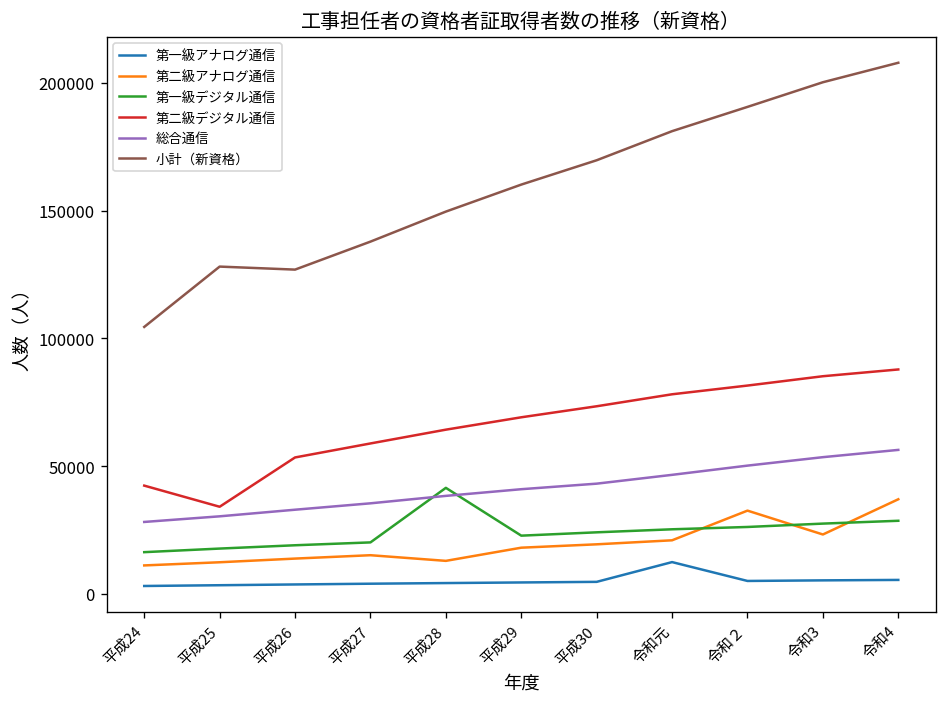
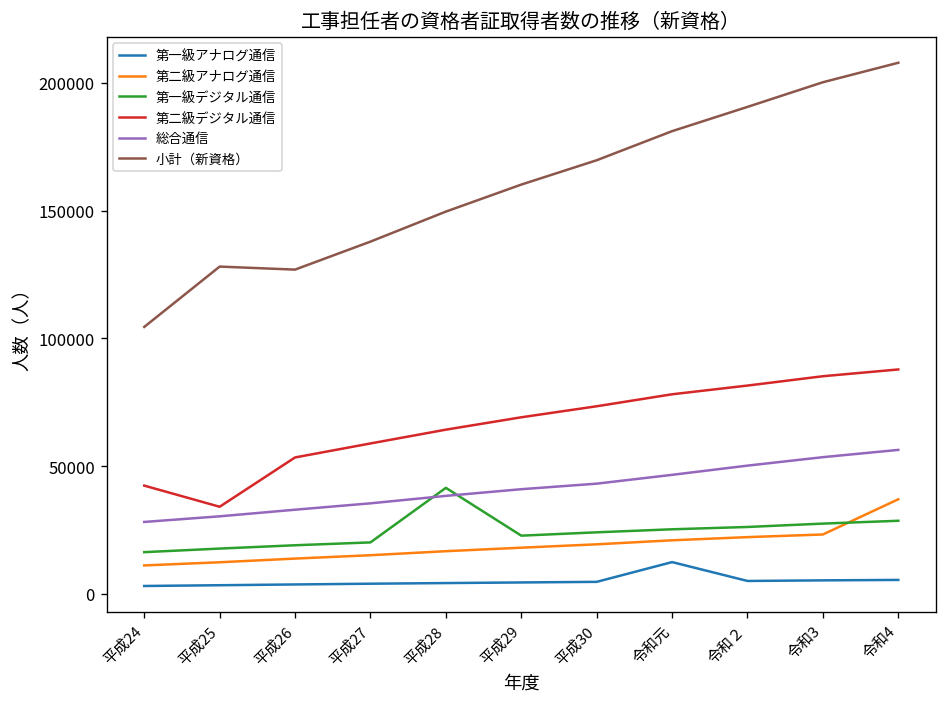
  {
    "第一級アナログ通信": {
      "平成24": 3000,
      "平成25": 3000,
      "平成26": 4000,
      "平成27": 4000,
      "平成28": 4000,
      "平成29": 4000,
      "平成30": 5000,
      "令和元": 12000,
      "令和２": 5000,
      "令和3": 5000,
      "令和4": 5000
    },
    "第二級アナログ通信": {
      "平成24": 11000,
      "平成25": 12000,
      "平成26": 14000,
      "平成27": 15000,
-     "平成28": 13000,
+     "平成28": 17000,
      "平成29": 18000,
      "平成30": 19000,
      "令和元": 21000,
-     "令和２": 33000,
+     "令和２": 22000,
      "令和3": 23000,
      "令和4": 37000
    },
    "第一級デジタル通信": {
      "平成24": 16000,
      "平成25": 18000,
      "平成26": 19000,
      "平成27": 20000,
      "平成28": 42000,
      "平成29": 23000,
      "平成30": 24000,
      "令和元": 25000,
      "令和２": 26000,
      "令和3": 28000,
      "令和4": 29000
    },
    "第二級デジタル通信": {
      "平成24": 42000,
      "平成25": 34000,
      "平成26": 53000,
      "平成27": 59000,
      "平成28": 64000,
      "平成29": 69000,
      "平成30": 73000,
      "令和元": 78000,
      "令和２": 82000,
      "令和3": 85000,
      "令和4": 88000
    },
    "総合通信": {
      "平成24": 28000,
      "平成25": 30000,
      "平成26": 33000,
      "平成27": 35000,
      "平成28": 38000,
      "平成29": 41000,
      "平成30": 43000,
      "令和元": 47000,
      "令和２": 50000,
      "令和3": 54000,
      "令和4": 56000
    },
    "小計（新資格）": {
      "平成24": 104000,
      "平成25": 128000,
      "平成26": 127000,
      "平成27": 138000,
      "平成28": 150000,
      "平成29": 160000,
      "平成30": 170000,
      "令和元": 181000,
      "令和２": 191000,
      "令和3": 200000,
      "令和4": 208000
    }
  }
